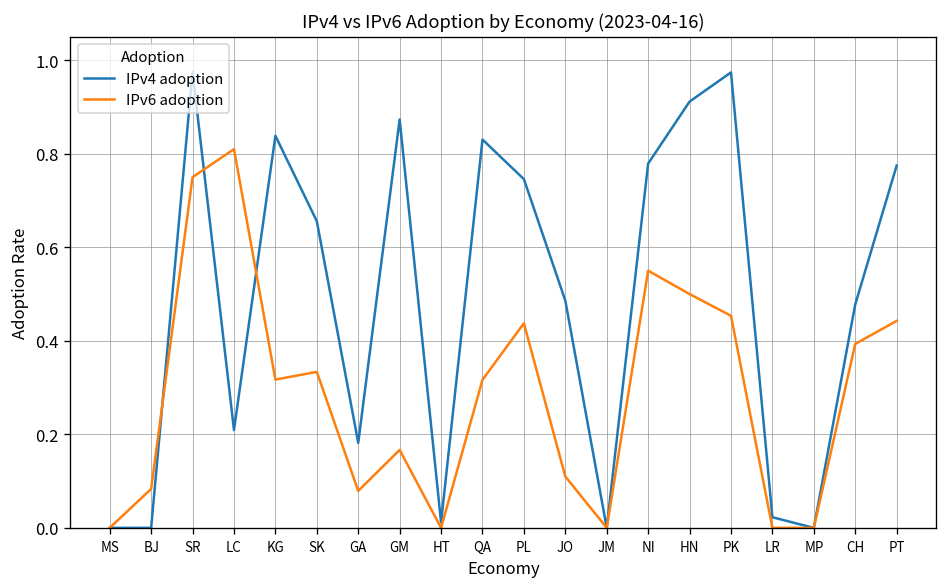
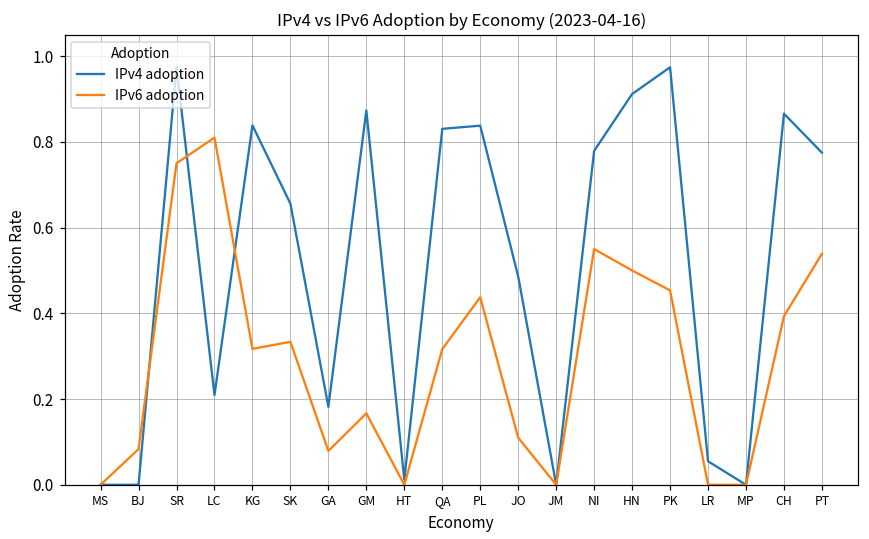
  {
    "IPv4 adoption": {
      "BJ": 0.00,
      "LC": 0.21,
      "KG": 0.84,
      "SK": 0.66,
      "GA": 0.18,
      "GM": 0.87,
      "HT": 0.01,
      "QA": 0.83,
-     "PL": 0.75,
+     "PL": 0.84,
      "JO": 0.49,
      "NI": 0.78,
      "HN": 0.91,
      "PK": 0.97,
-     "LR": 0.02,
-     "CH": 0.48,
+     "LR": 0.05,
+     "CH": 0.87,
      "PT": 0.77
    },
    "IPv6 adoption": {
      "BJ": 0.08,
      "SR": 0.75,
      "LC": 0.81,
      "KG": 0.32,
      "SK": 0.33,
      "GA": 0.08,
      "GM": 0.17,
      "HT": 0.00,
      "QA": 0.32,
      "PL": 0.44,
      "JO": 0.11,
      "NI": 0.55,
      "HN": 0.50,
      "PK": 0.45,
      "LR": 0.00,
      "CH": 0.39,
-     "PT": 0.44
+     "PT": 0.54
    }
  }
